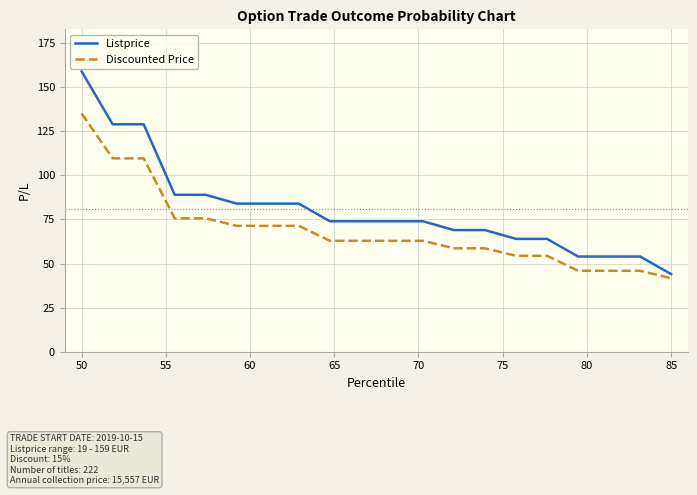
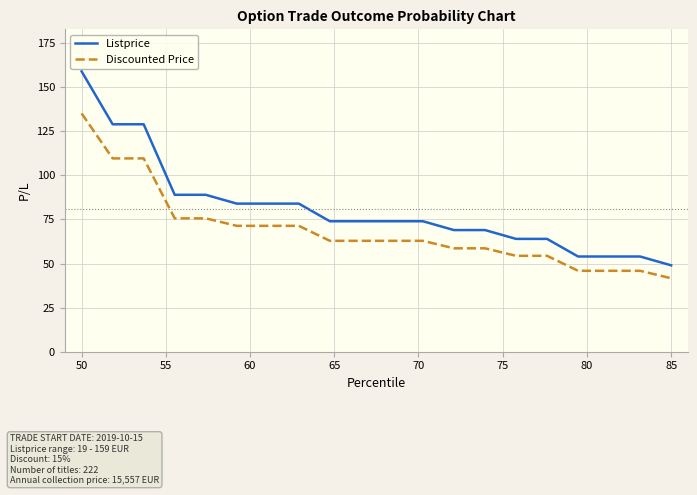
  {
    "Listprice": {
      "50": 159,
-     "85": 44
+     "85": 49
    },
    "Discounted Price": {
      "50": 135,
      "85": 42
    }
  }
